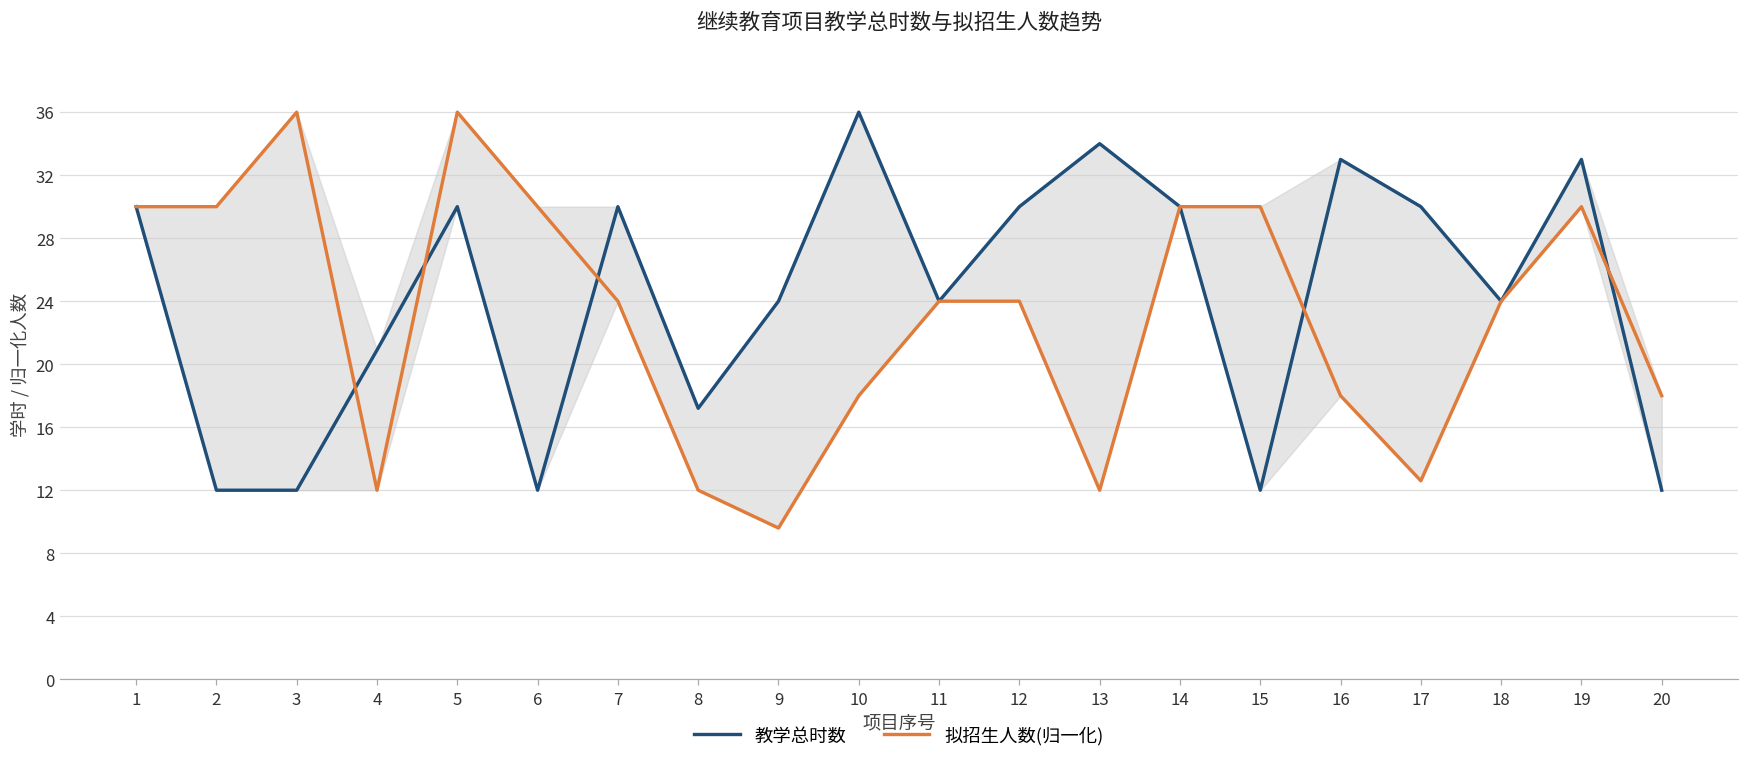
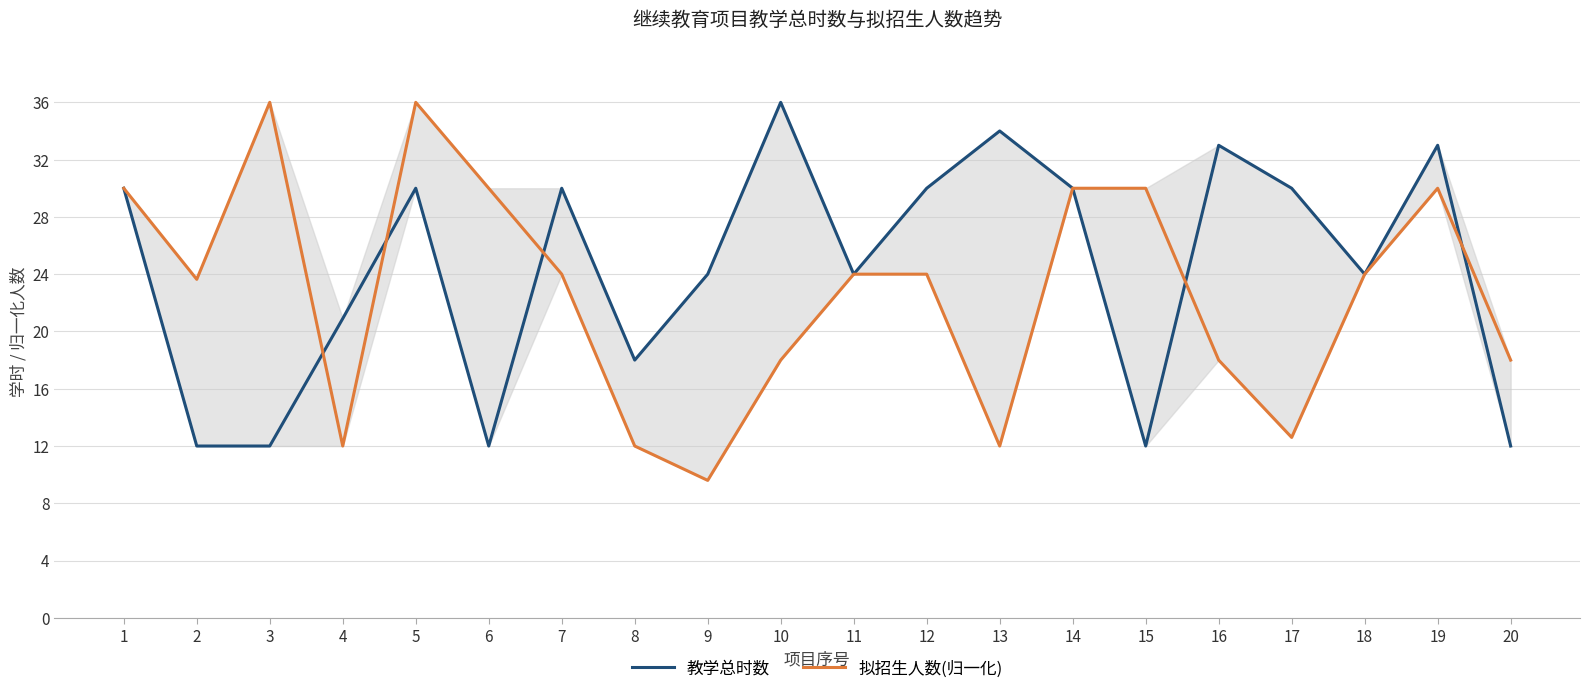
  {
    "教学总时数": {
      "2": 12.0,
      "3": 12.0,
      "5": 30.0,
      "6": 12.0,
-     "8": 17.2,
+     "8": 18.0,
      "15": 12.0,
      "20": 12.0
    },
    "拟招生人数(归一化)": {
-     "2": 30.0,
+     "2": 23.6,
      "4": 12.0,
      "7": 24.0,
      "8": 12.0,
      "9": 9.6,
      "10": 18.0,
      "12": 24.0,
      "13": 12.0,
      "16": 18.0,
      "17": 12.6,
      "19": 30.0
    }
  }
